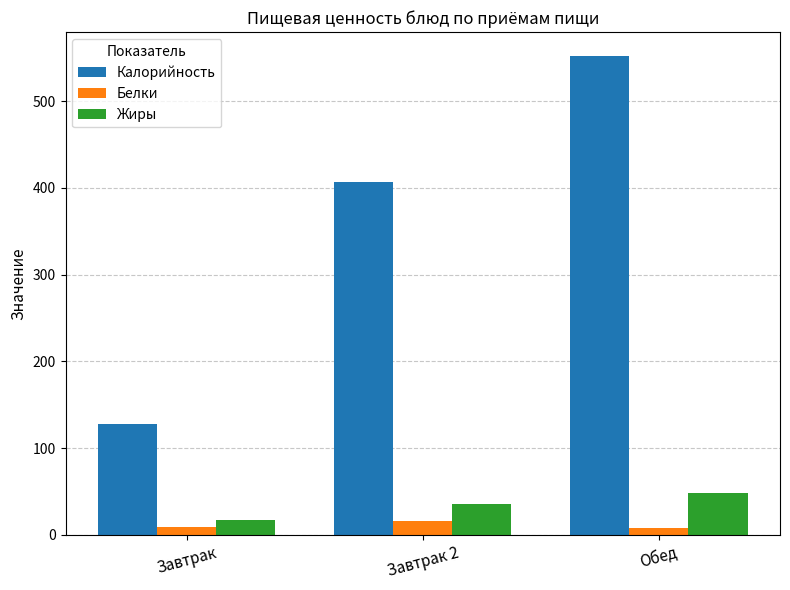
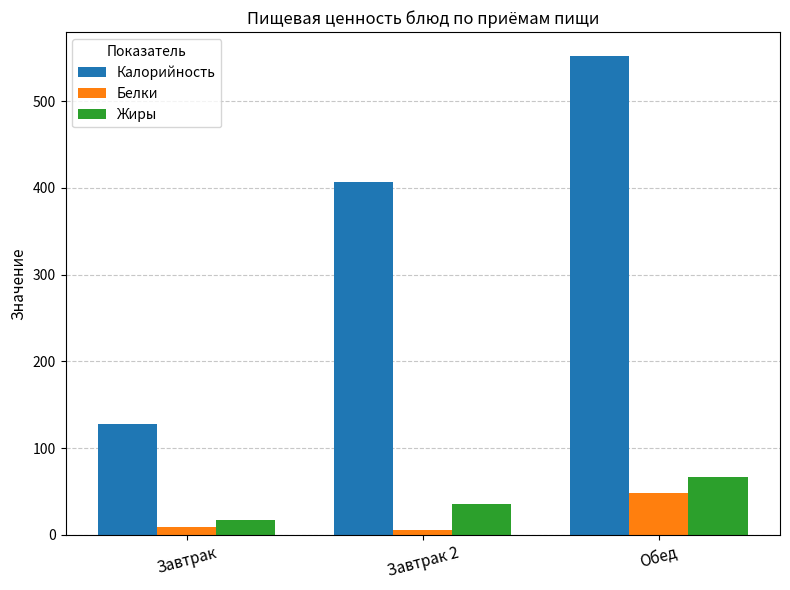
  {
    "Калорийность": {
      "Завтрак": 130,
      "Завтрак 2": 410,
      "Обед": 550
    },
    "Белки": {
      "Завтрак": 10,
-     "Завтрак 2": 20,
-     "Обед": 10
+     "Завтрак 2": 10,
+     "Обед": 50
    },
    "Жиры": {
      "Завтрак": 20,
      "Завтрак 2": 40,
-     "Обед": 50
+     "Обед": 70
    }
  }
